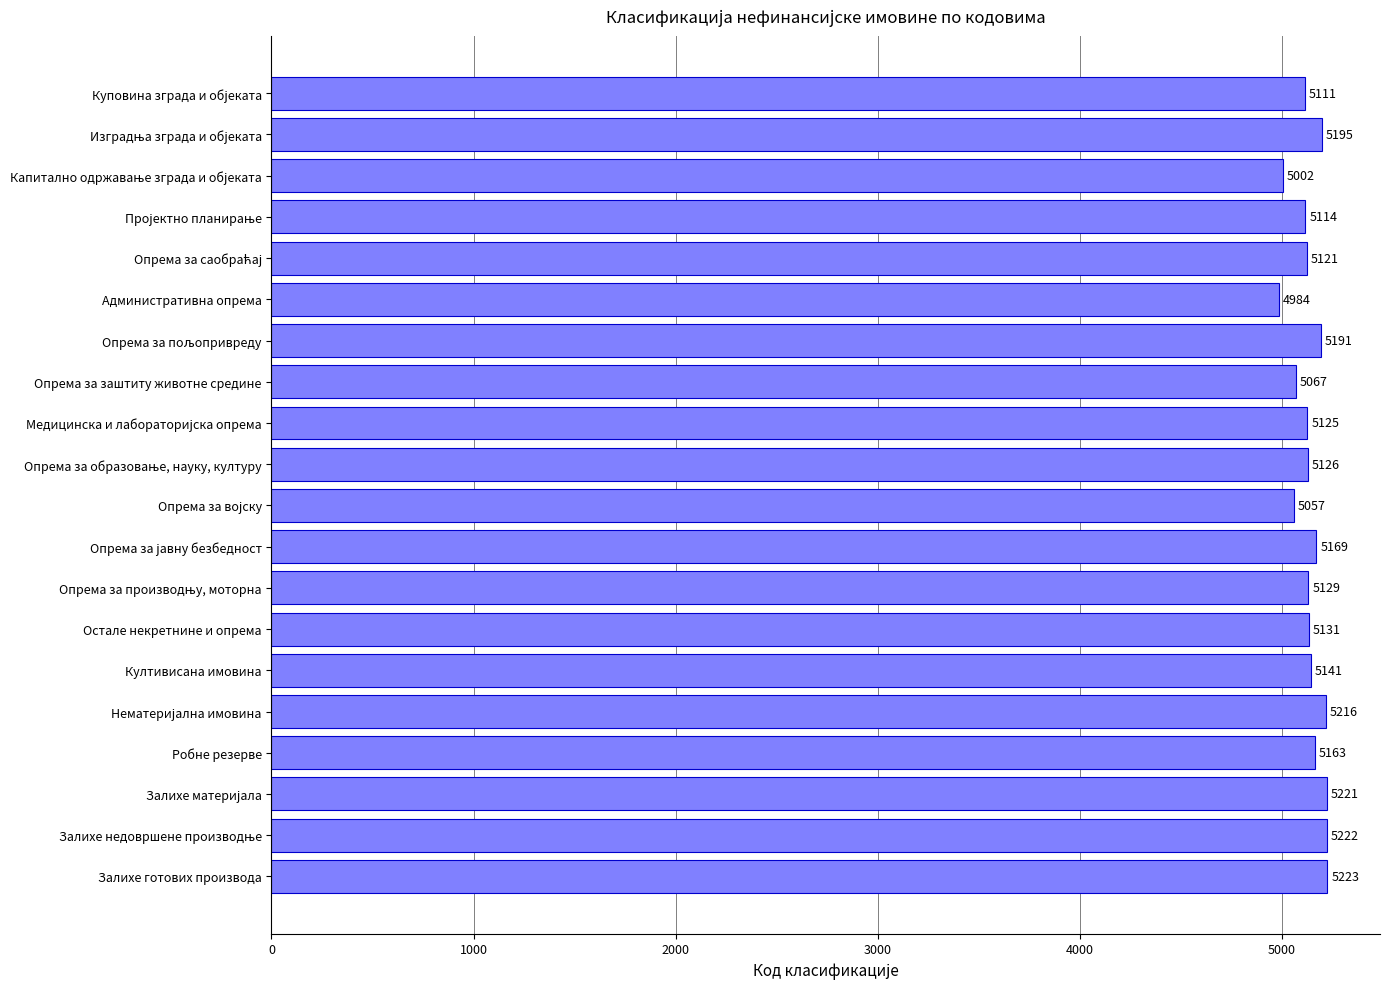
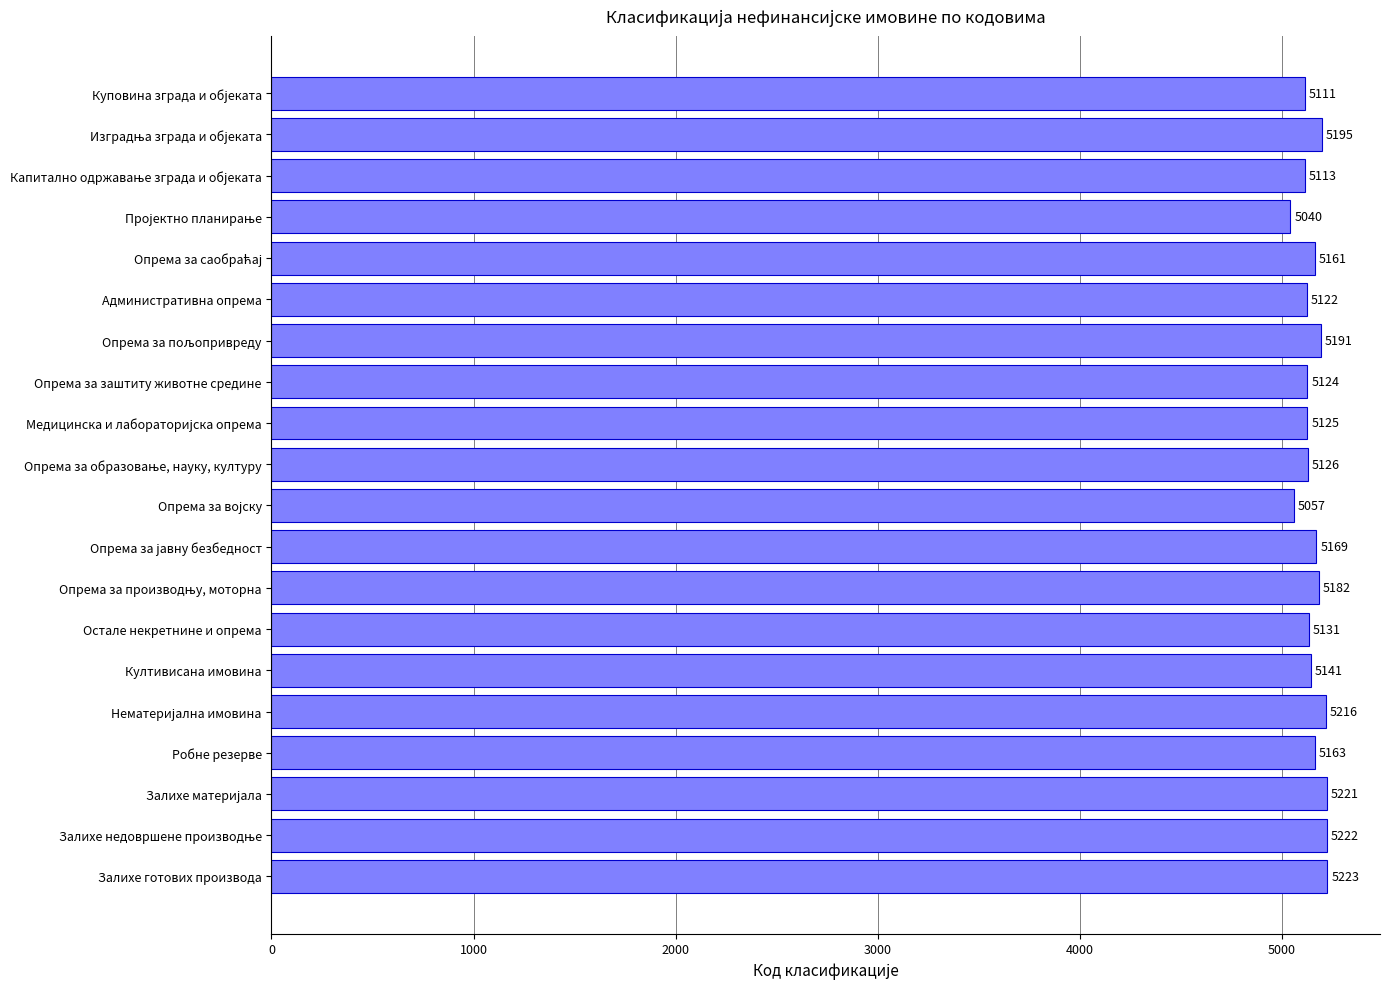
  {
    "Куповина зграда и објеката": 5111,
    "Изградња зграда и објеката": 5195,
-   "Капитално одржавање зграда и објеката": 5002,
-   "Пројектно планирање": 5114,
-   "Опрема за саобраћај": 5121,
-   "Административна опрема": 4984,
+   "Капитално одржавање зграда и објеката": 5113,
+   "Пројектно планирање": 5040,
+   "Опрема за саобраћај": 5161,
+   "Административна опрема": 5122,
    "Опрема за пољопривреду": 5191,
-   "Опрема за заштиту животне средине": 5067,
+   "Опрема за заштиту животне средине": 5124,
    "Медицинска и лабораторијска опрема": 5125,
    "Опрема за образовање, науку, културу": 5126,
    "Опрема за војску": 5057,
    "Опрема за јавну безбедност": 5169,
-   "Опрема за производњу, моторна": 5129,
+   "Опрема за производњу, моторна": 5182,
    "Остале некретнине и опрема": 5131,
    "Култивисана имовина": 5141,
    "Нематеријална имовина": 5216,
    "Робне резерве": 5163,
    "Залихе материјала": 5221,
    "Залихе недовршене производње": 5222,
    "Залихе готових производа": 5223
  }
